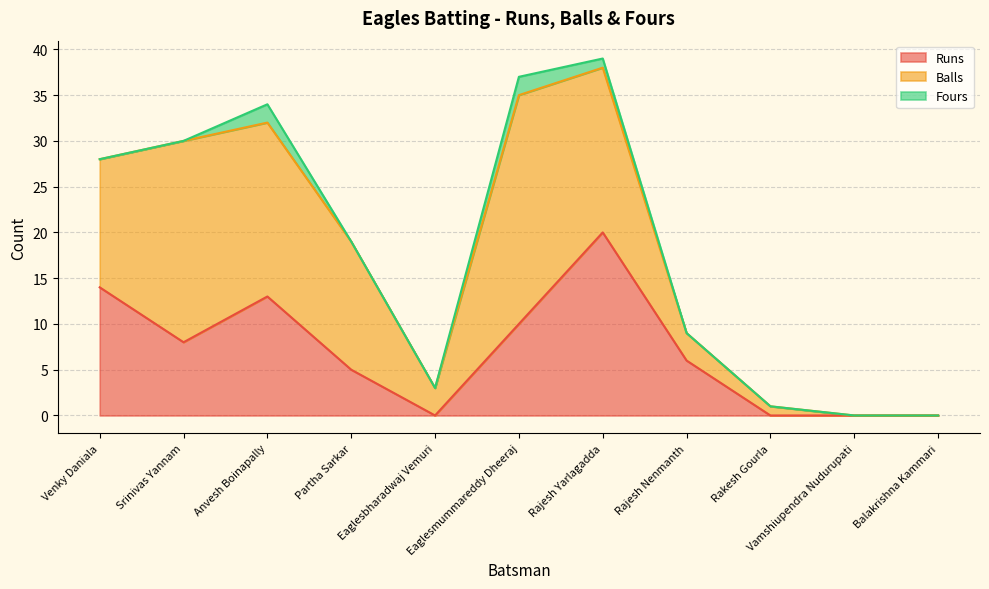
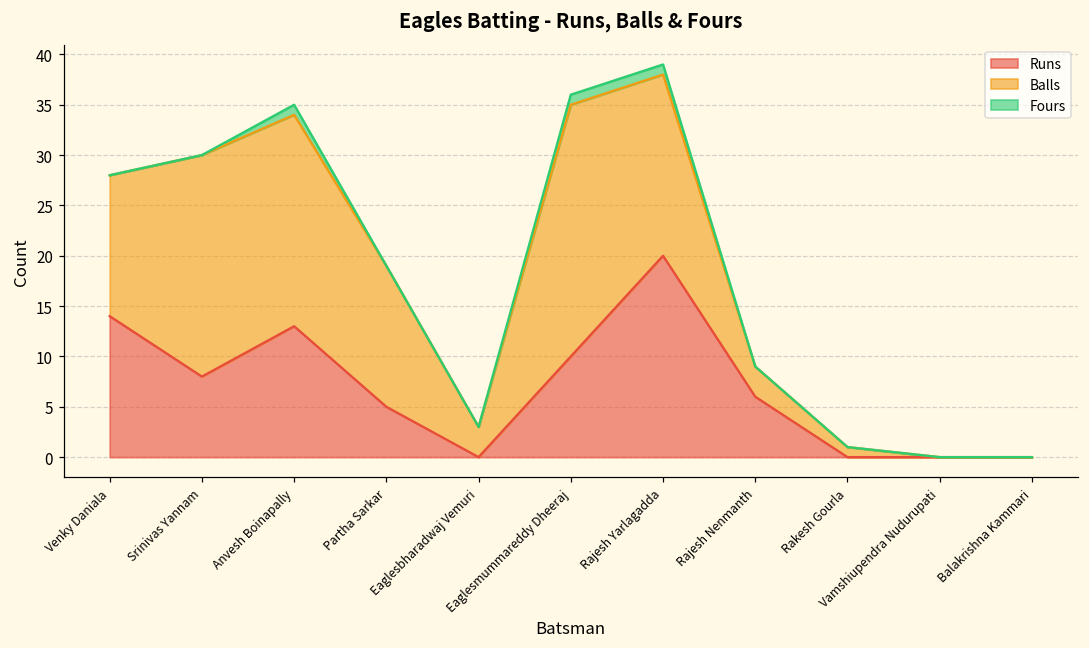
  {
    "Runs": {
      "Venky Daniala": 14,
      "Srinivas Yannam": 8,
      "Anvesh Boinapally": 13,
      "Partha Sarkar": 5,
      "Eaglesbharadwaj Vemuri": 0,
      "Eaglesmummareddy Dheeraj": 10,
      "Rajesh Yarlagadda": 20,
      "Rajesh Nenmanth": 6,
      "Rakesh Gourla": 0
    },
    "Balls": {
-     "Anvesh Boinapally": 19,
+     "Anvesh Boinapally": 21,
      "Eaglesmummareddy Dheeraj": 25,
      "Rajesh Yarlagadda": 18
    },
    "Fours": {
-     "Anvesh Boinapally": 2,
-     "Eaglesmummareddy Dheeraj": 2,
+     "Anvesh Boinapally": 1,
+     "Eaglesmummareddy Dheeraj": 1,
      "Rajesh Yarlagadda": 1
    }
  }
